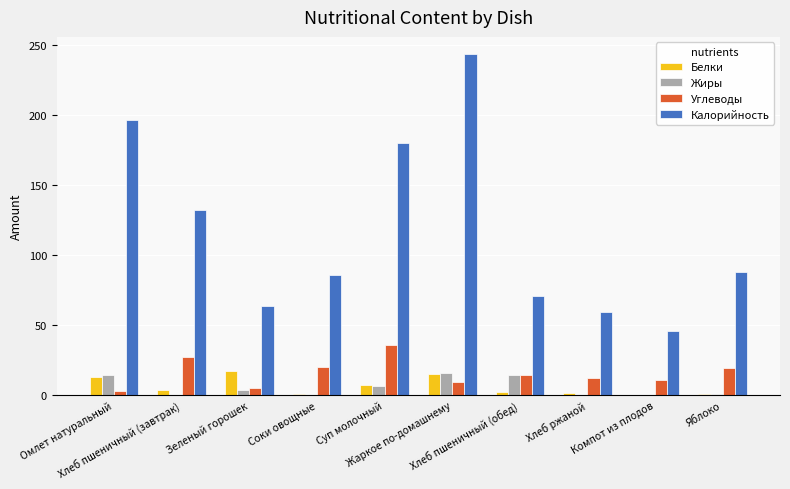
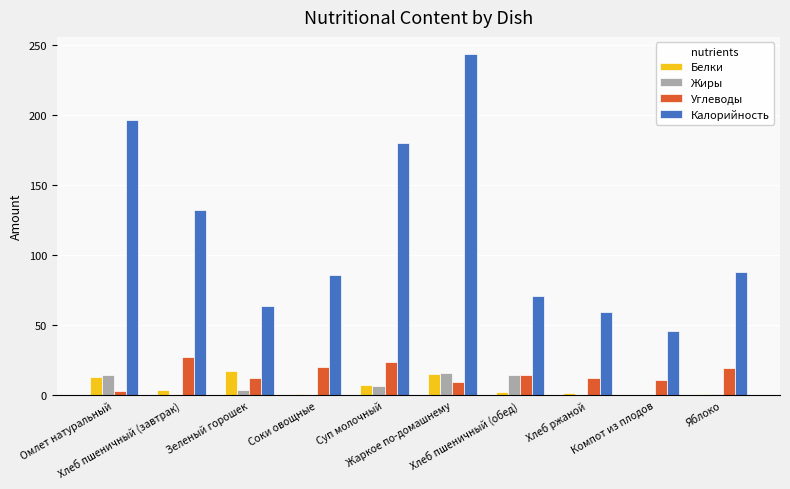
  {
    "Белки": {
      "Омлет натуральный": 13,
      "Хлеб пшеничный (завтрак)": 4,
      "Зеленый горошек": 17,
      "Суп молочный": 7,
      "Жаркое по-домашнему": 15,
      "Хлеб пшеничный (обед)": 2,
      "Хлеб ржаной": 2
    },
    "Жиры": {
      "Омлет натуральный": 15,
      "Зеленый горошек": 4,
      "Суп молочный": 6,
      "Жаркое по-домашнему": 16,
      "Хлеб пшеничный (обед)": 15
    },
    "Углеводы": {
      "Омлет натуральный": 3,
      "Хлеб пшеничный (завтрак)": 27,
-     "Зеленый горошек": 5,
+     "Зеленый горошек": 12,
      "Соки овощные": 20,
-     "Суп молочный": 36,
+     "Суп молочный": 24,
      "Жаркое по-домашнему": 10,
      "Хлеб пшеничный (обед)": 14,
      "Хлеб ржаной": 12,
      "Компот из плодов": 11,
      "Яблоко": 20
    },
    "Калорийность": {
      "Омлет натуральный": 196,
      "Хлеб пшеничный (завтрак)": 132,
      "Зеленый горошек": 64,
      "Соки овощные": 86,
      "Суп молочный": 180,
      "Жаркое по-домашнему": 243,
      "Хлеб пшеничный (обед)": 71,
      "Хлеб ржаной": 59,
      "Компот из плодов": 46,
      "Яблоко": 88
    }
  }
